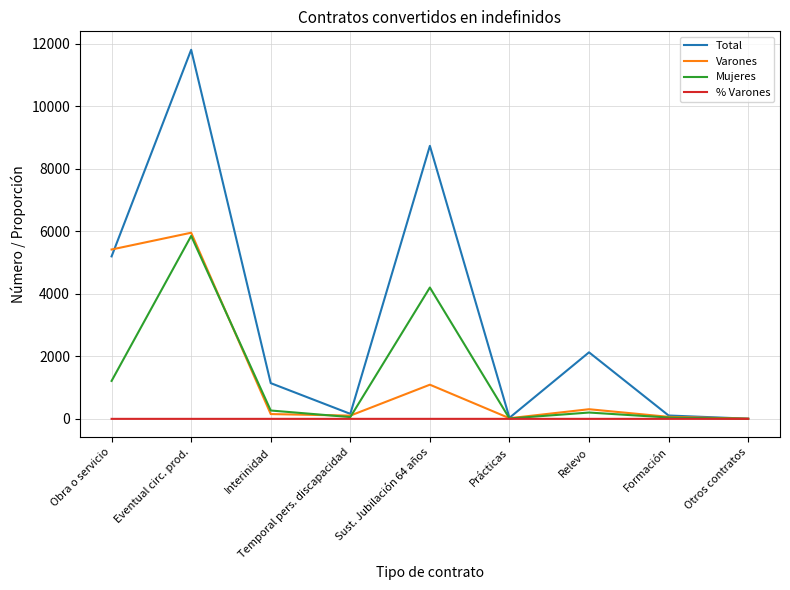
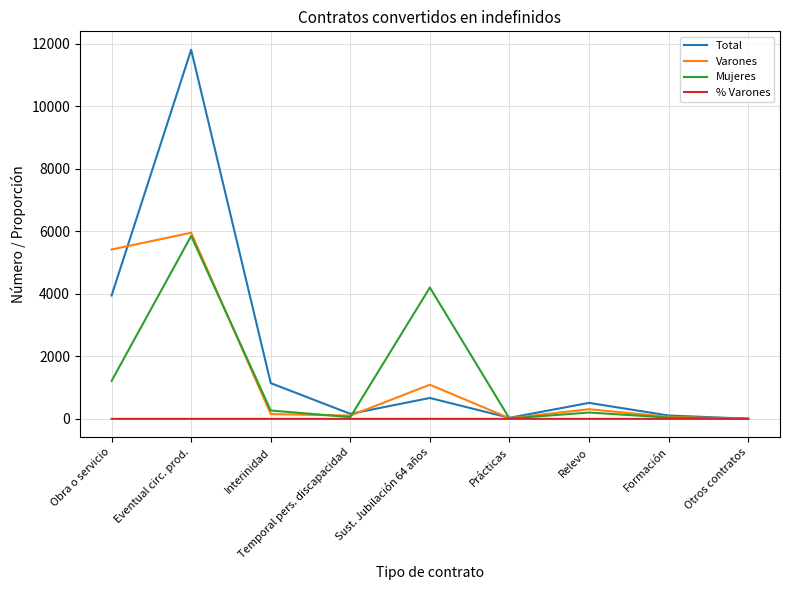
  {
    "Total": {
-     "Obra o servicio": 5200,
+     "Obra o servicio": 3900,
      "Eventual circ. prod.": 11800,
      "Interinidad": 1100,
-     "Sust. Jubilación 64 años": 8700,
-     "Relevo": 2100
+     "Sust. Jubilación 64 años": 700,
+     "Relevo": 500
    },
    "Varones": {
      "Obra o servicio": 5400,
      "Eventual circ. prod.": 6000,
      "Interinidad": 200,
      "Sust. Jubilación 64 años": 1100,
      "Relevo": 300
    },
    "Mujeres": {
      "Obra o servicio": 1200,
      "Eventual circ. prod.": 5900,
      "Interinidad": 300,
      "Sust. Jubilación 64 años": 4200,
      "Relevo": 200
    },
    "% Varones": {
      "Obra o servicio": 0,
      "Eventual circ. prod.": 0,
      "Interinidad": 0,
      "Sust. Jubilación 64 años": 0,
      "Relevo": 0
    }
  }
